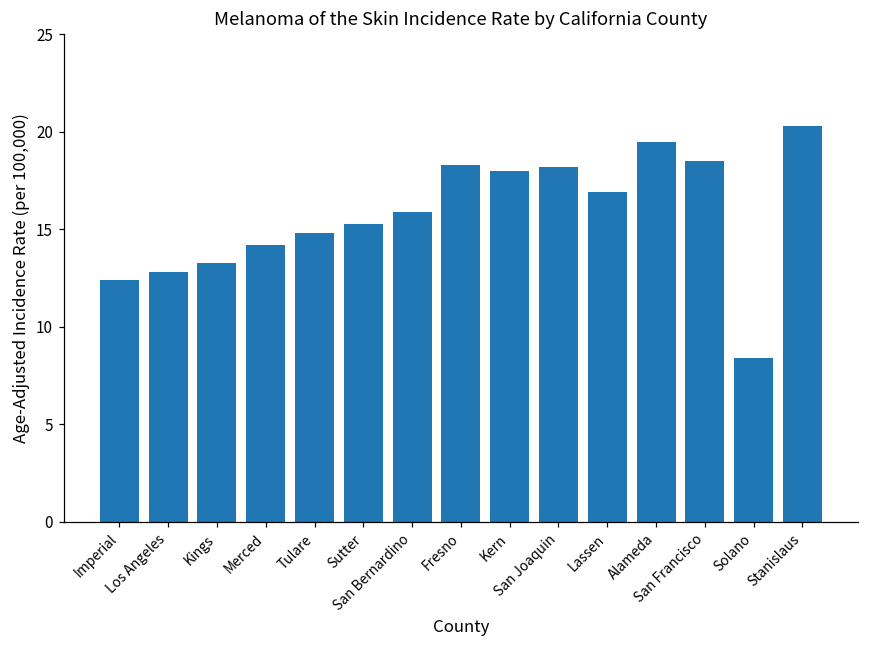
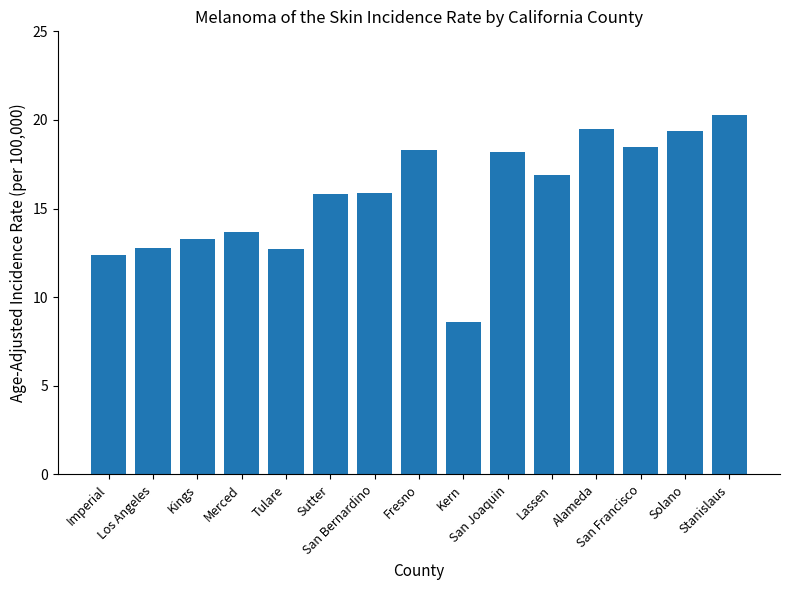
  {
    "Imperial": 12.4,
    "Los Angeles": 12.8,
    "Kings": 13.3,
-   "Merced": 14.2,
-   "Tulare": 14.8,
-   "Sutter": 15.3,
+   "Merced": 13.7,
+   "Tulare": 12.7,
+   "Sutter": 15.8,
    "San Bernardino": 15.9,
    "Fresno": 18.3,
-   "Kern": 18.0,
+   "Kern": 8.6,
    "San Joaquin": 18.2,
    "Lassen": 16.9,
    "Alameda": 19.5,
    "San Francisco": 18.5,
-   "Solano": 8.4,
+   "Solano": 19.4,
    "Stanislaus": 20.3
  }
